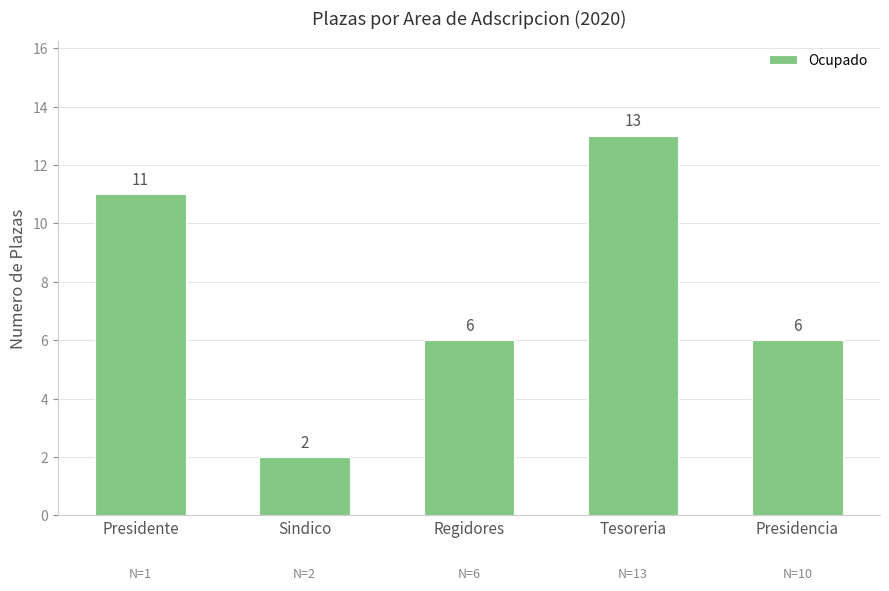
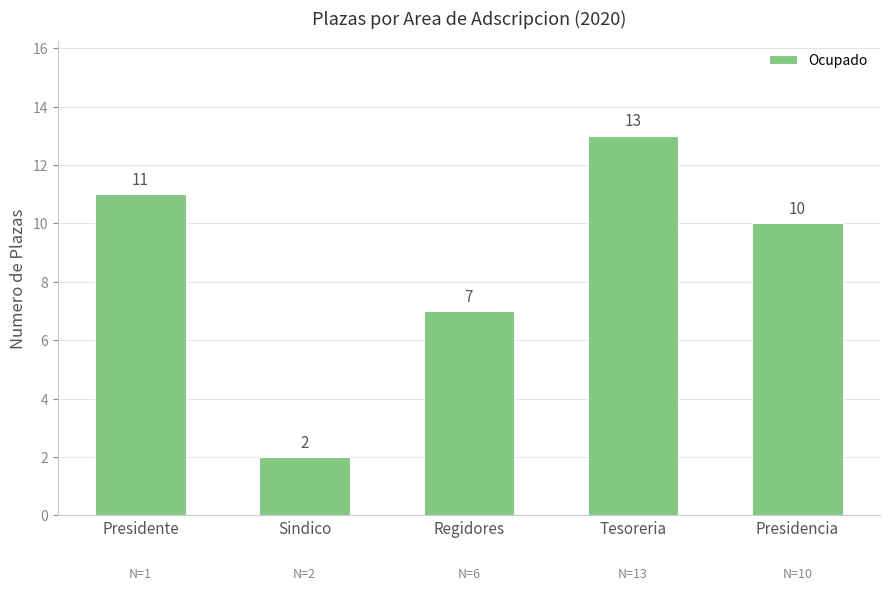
  {
    "Presidente": 11,
    "Sindico": 2,
-   "Regidores": 6,
+   "Regidores": 7,
    "Tesoreria": 13,
-   "Presidencia": 6
+   "Presidencia": 10
  }
